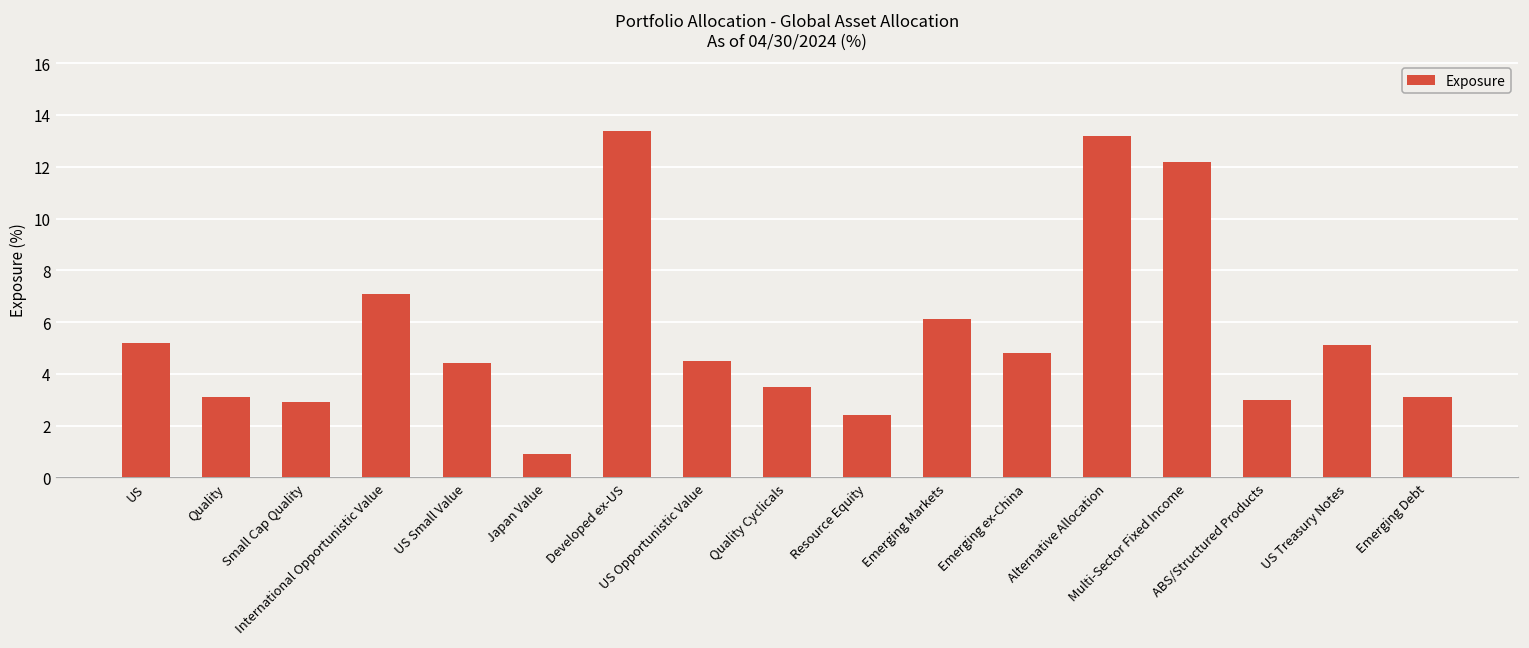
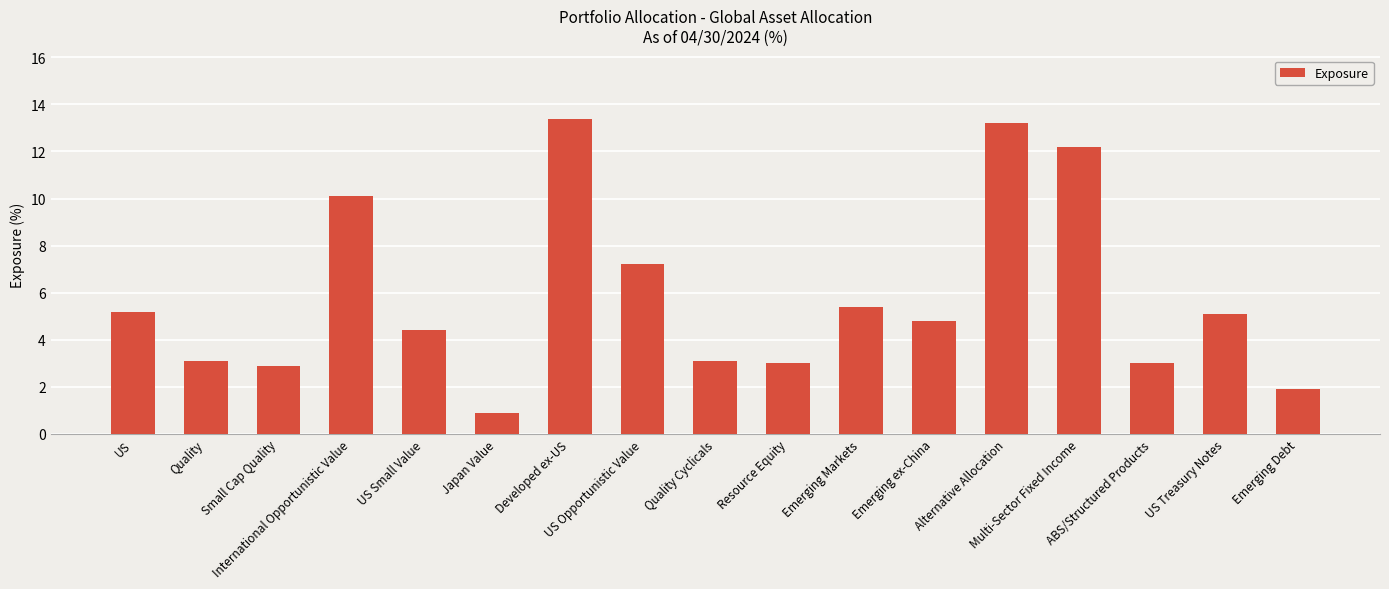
  {
    "US": 5.2,
    "Quality": 3.1,
    "Small Cap Quality": 2.9,
-   "International Opportunistic Value": 7.1,
+   "International Opportunistic Value": 10.1,
    "US Small Value": 4.4,
    "Japan Value": 0.9,
    "Developed ex-US": 13.4,
-   "US Opportunistic Value": 4.5,
-   "Quality Cyclicals": 3.5,
-   "Resource Equity": 2.4,
-   "Emerging Markets": 6.1,
+   "US Opportunistic Value": 7.2,
+   "Quality Cyclicals": 3.1,
+   "Resource Equity": 3.0,
+   "Emerging Markets": 5.4,
    "Emerging ex-China": 4.8,
    "Alternative Allocation": 13.2,
    "Multi-Sector Fixed Income": 12.2,
    "ABS/Structured Products": 3.0,
    "US Treasury Notes": 5.1,
-   "Emerging Debt": 3.1
+   "Emerging Debt": 1.9
  }
